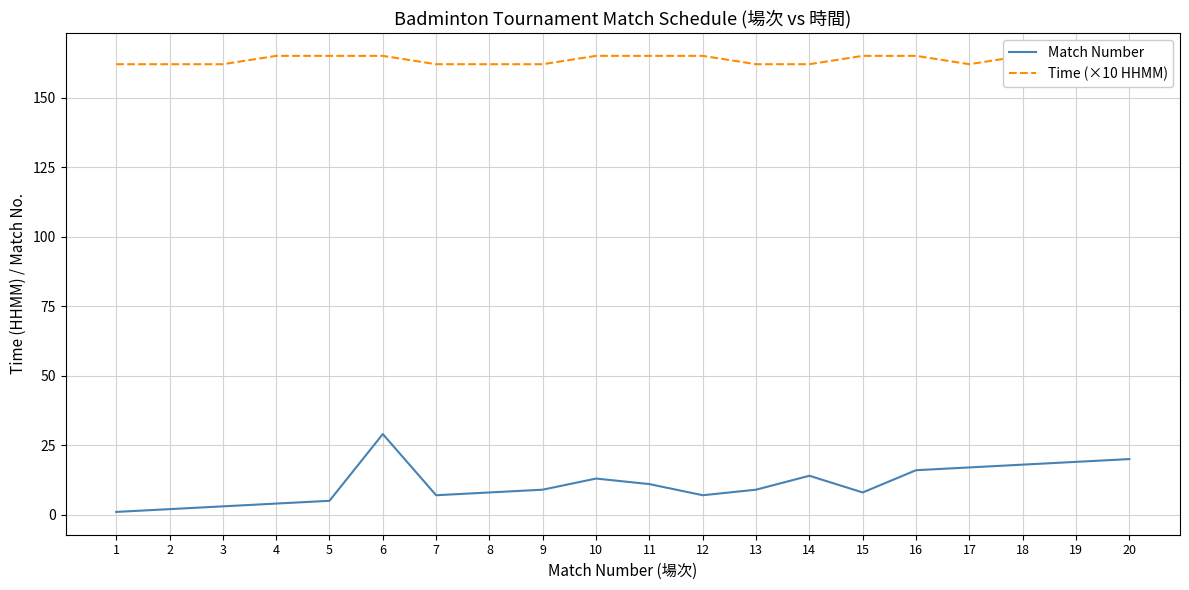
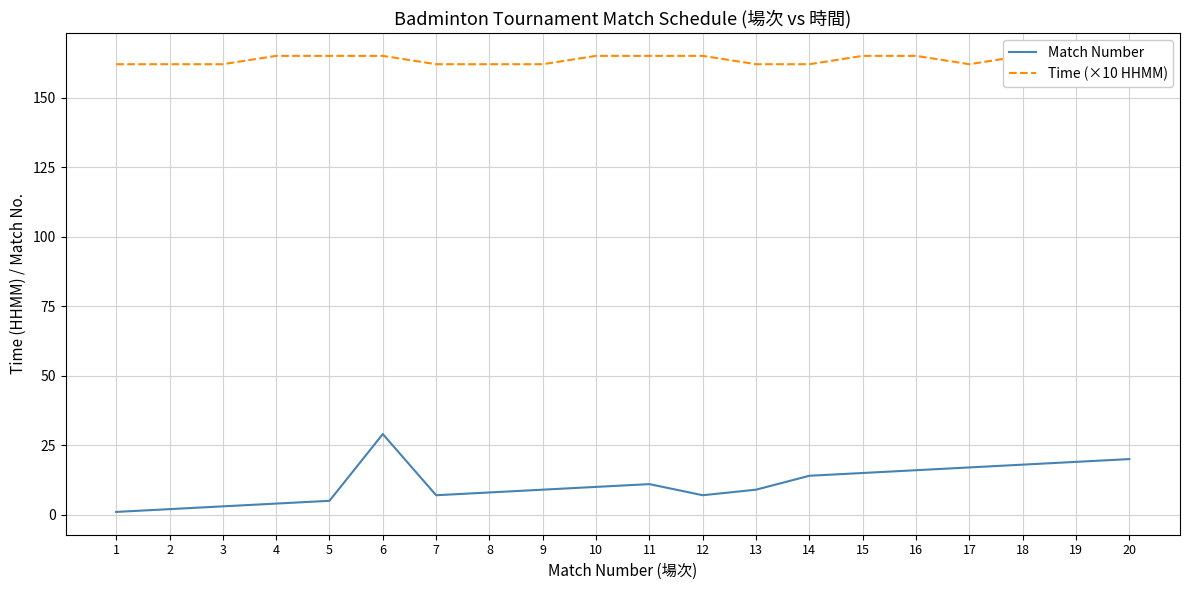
  {
    "Match Number": {
      "1": 1,
      "2": 2,
      "3": 3,
      "4": 4,
      "5": 5,
      "6": 29,
      "7": 7,
      "8": 8,
      "9": 9,
-     "10": 13,
+     "10": 10,
      "11": 11,
      "12": 7,
      "13": 9,
      "14": 14,
-     "15": 8,
+     "15": 15,
      "16": 16,
      "17": 17,
      "18": 18,
      "19": 19,
      "20": 20
    },
    "Time (×10 HHMM)": {
      "1": 162,
      "2": 162,
      "3": 162,
      "4": 165,
      "5": 165,
      "6": 165,
      "7": 162,
      "8": 162,
      "9": 162,
      "10": 165,
      "11": 165,
      "12": 165,
      "13": 162,
      "14": 162,
      "15": 165,
      "16": 165,
      "17": 162
    }
  }
